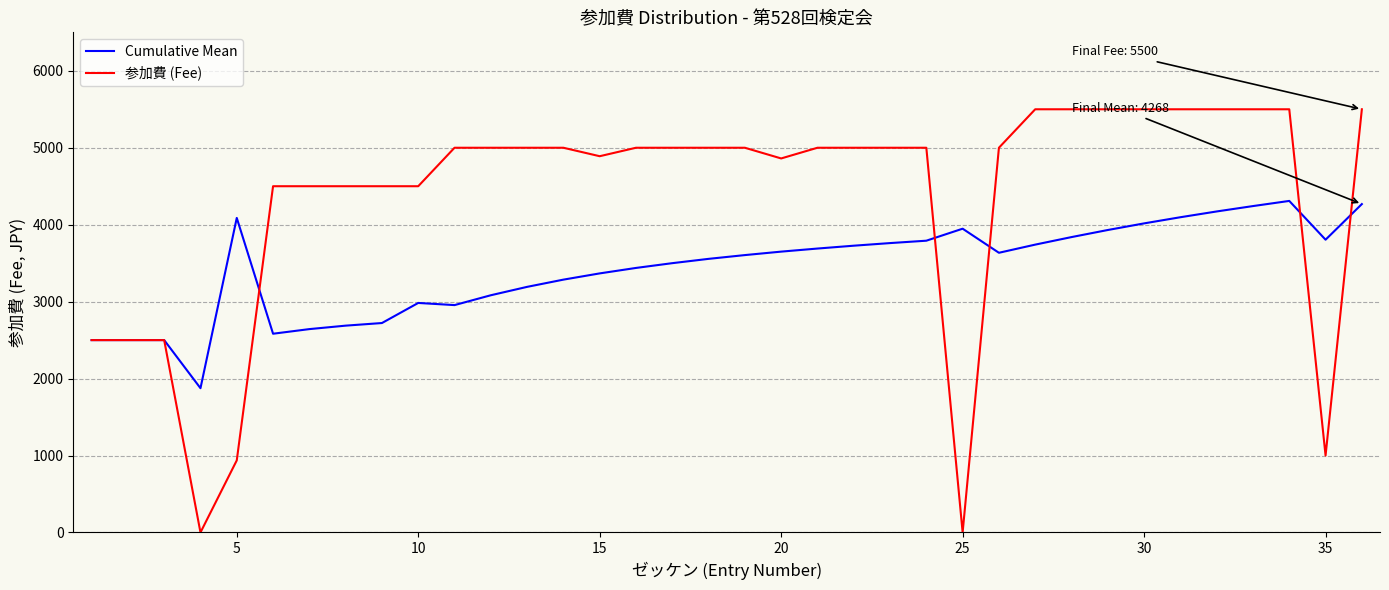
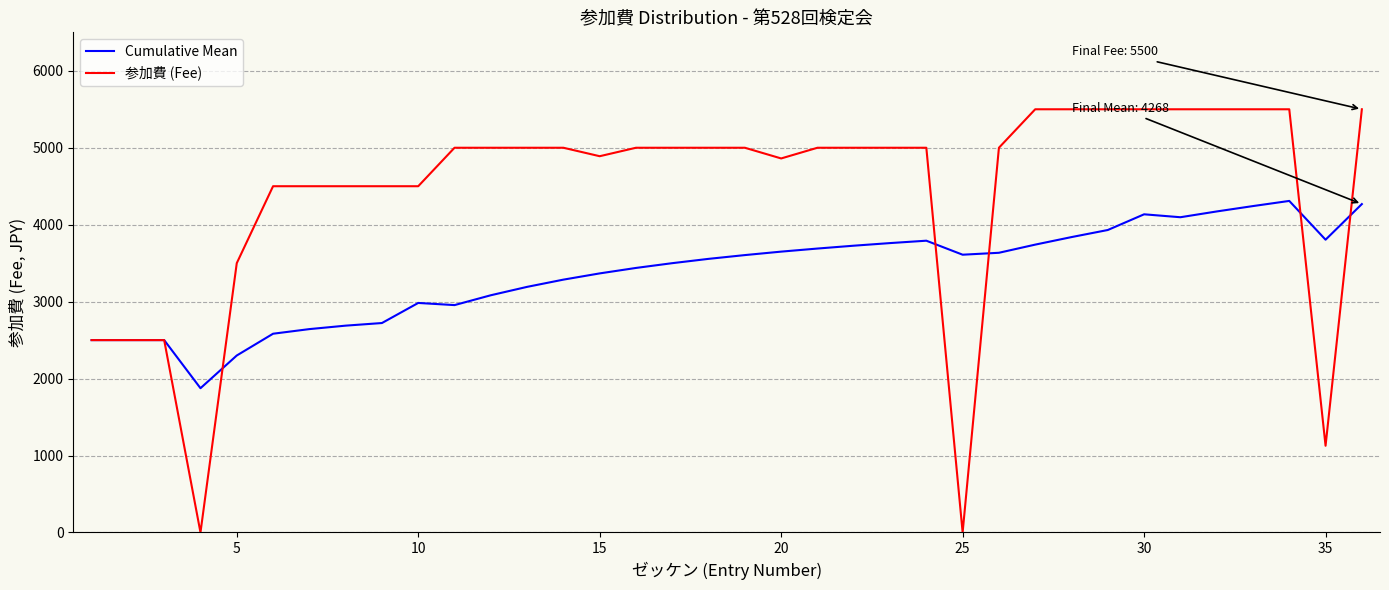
  {
    "Cumulative Mean": {
-     "5": 4100,
+     "5": 2300,
      "10": 3000,
      "15": 3400,
      "20": 3700,
-     "25": 3900,
-     "30": 4000,
+     "25": 3600,
+     "30": 4100,
      "35": 3800
    },
    "参加費 (Fee)": {
-     "5": 900,
+     "5": 3500,
      "10": 4500,
      "15": 4900,
      "20": 4900,
      "25": 0,
-     "35": 1000
+     "35": 1100
    }
  }
